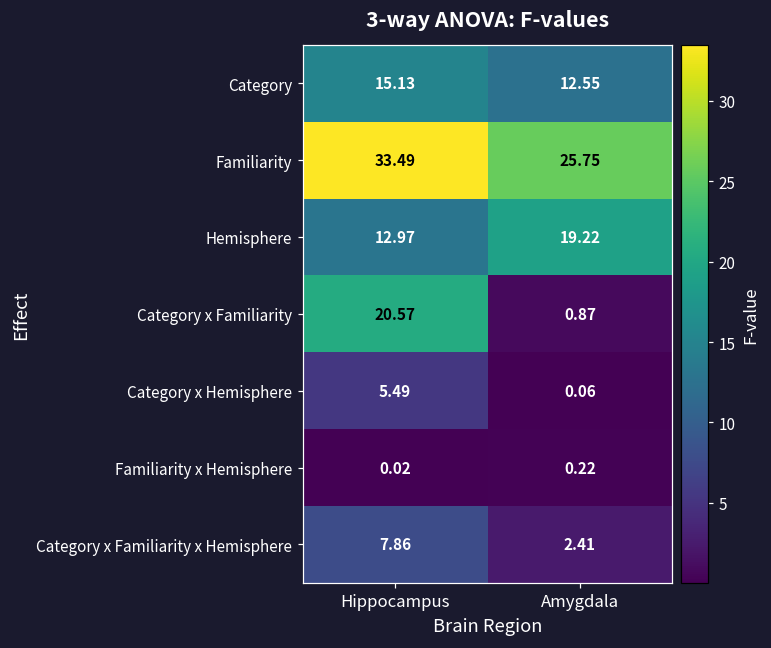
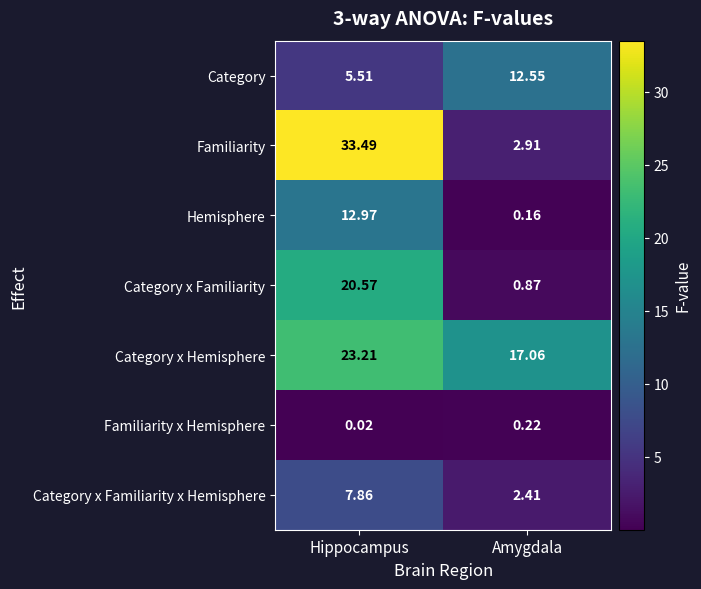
  {
    "Category": {
-     "Hippocampus": 15.13,
+     "Hippocampus": 5.51,
      "Amygdala": 12.55
    },
    "Familiarity": {
      "Hippocampus": 33.49,
-     "Amygdala": 25.75
+     "Amygdala": 2.91
    },
    "Hemisphere": {
      "Hippocampus": 12.97,
-     "Amygdala": 19.22
+     "Amygdala": 0.16
    },
    "Category x Familiarity": {
      "Hippocampus": 20.57,
      "Amygdala": 0.87
    },
    "Category x Hemisphere": {
-     "Hippocampus": 5.49,
-     "Amygdala": 0.06
+     "Hippocampus": 23.21,
+     "Amygdala": 17.06
    },
    "Familiarity x Hemisphere": {
      "Hippocampus": 0.02,
      "Amygdala": 0.22
    },
    "Category x Familiarity x Hemisphere": {
      "Hippocampus": 7.86,
      "Amygdala": 2.41
    }
  }
